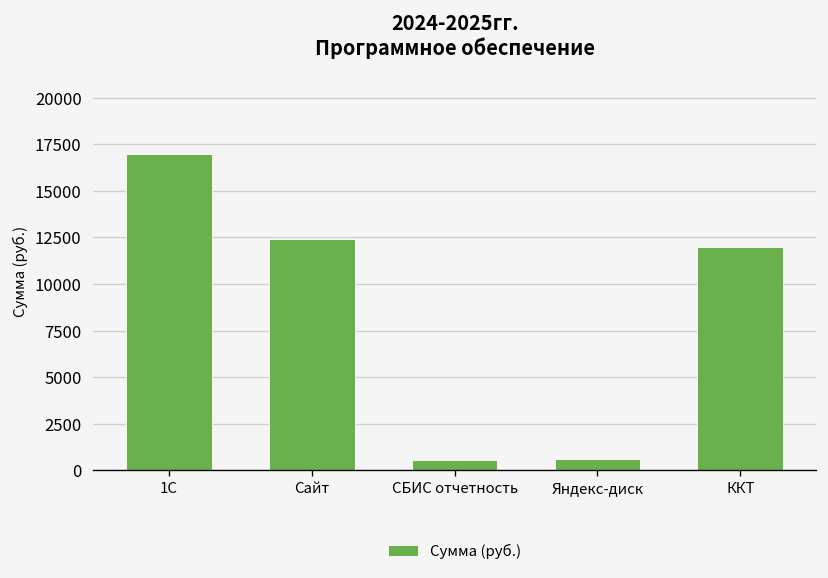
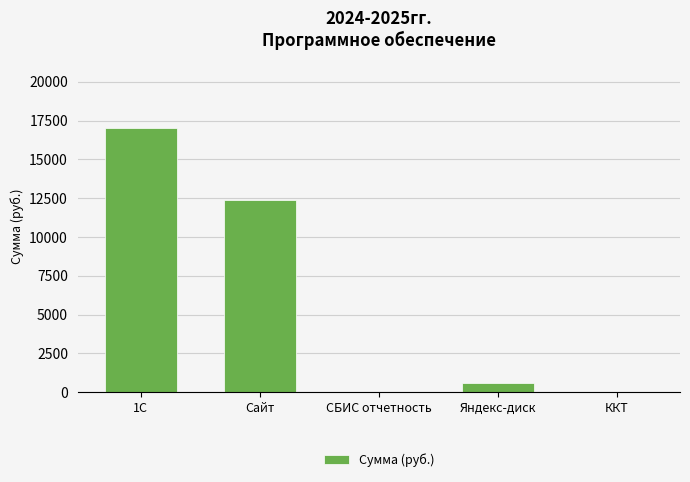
  {
    "1С": 17000,
    "Сайт": 12400,
-   "СБИС отчетность": 600,
+   "СБИС отчетность": 0,
    "Яндекс-диск": 600,
-   "ККТ": 12000
+   "ККТ": 0
  }
